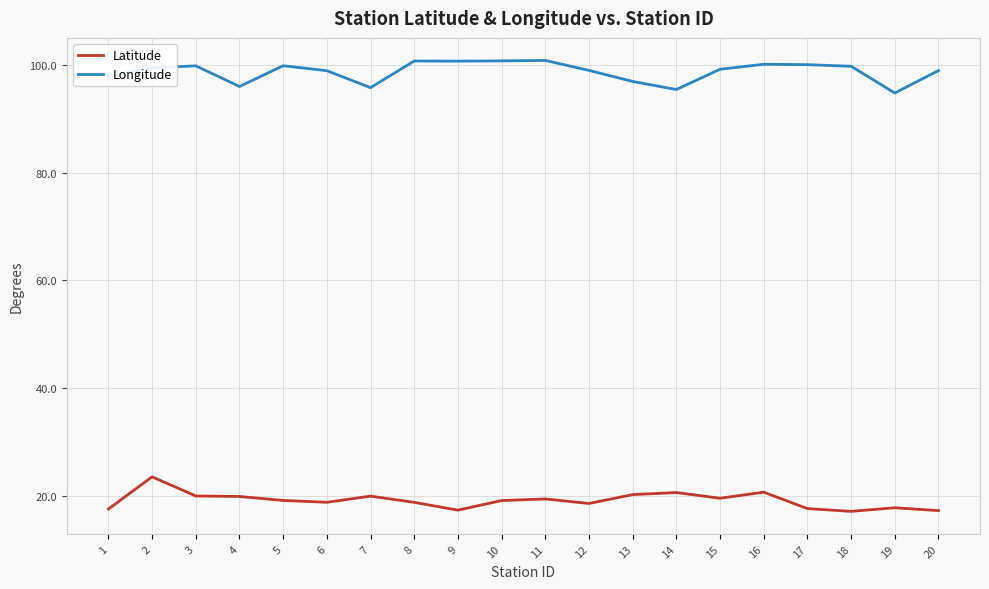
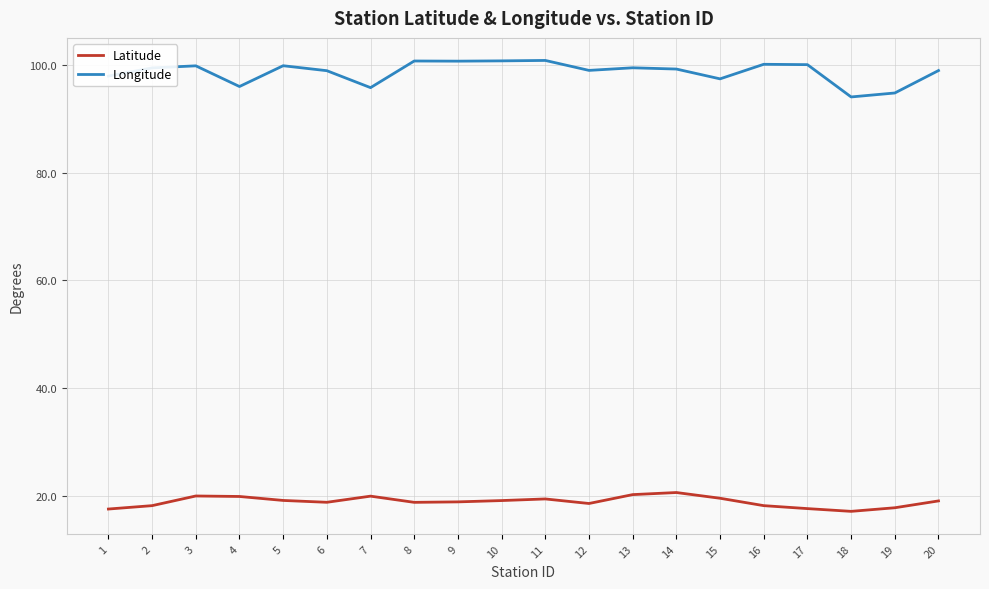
  {
    "Latitude": {
      "1": 18,
-     "2": 24,
+     "2": 18,
      "3": 20,
      "4": 20,
      "5": 19,
      "6": 19,
      "7": 20,
      "8": 19,
-     "9": 17,
+     "9": 19,
      "10": 19,
      "11": 19,
      "12": 19,
      "13": 20,
      "14": 21,
      "15": 20,
-     "16": 21,
+     "16": 18,
      "17": 18,
      "18": 17,
      "19": 18,
-     "20": 17
+     "20": 19
    },
    "Longitude": {
      "3": 100,
      "4": 96,
      "5": 100,
      "6": 99,
      "7": 96,
      "8": 101,
      "9": 101,
      "10": 101,
      "11": 101,
      "12": 99,
-     "13": 97,
-     "14": 95,
-     "15": 99,
+     "13": 100,
+     "14": 99,
+     "15": 97,
      "16": 100,
      "17": 100,
-     "18": 100,
+     "18": 94,
      "19": 95,
      "20": 99
    }
  }
